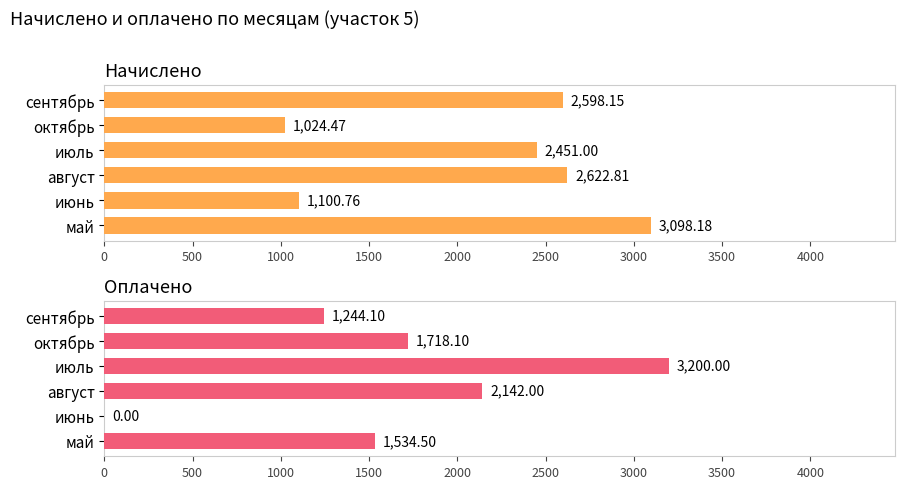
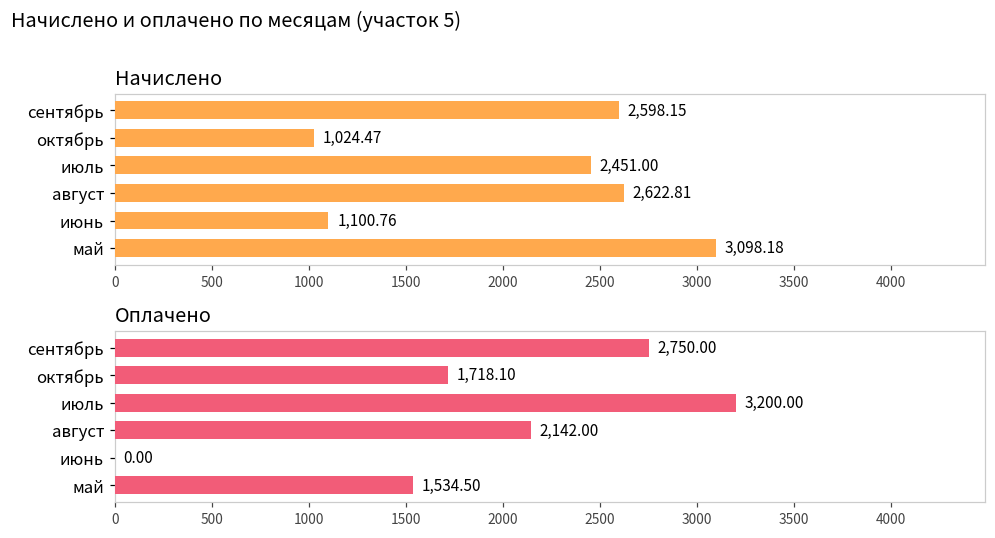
  {
    "Начислено": {
      "сентябрь": "2,598.15",
      "октябрь": "1,024.47",
      "июль": "2,451.00",
      "август": "2,622.81",
      "июнь": "1,100.76",
      "май": "3,098.18"
    },
    "Оплачено": {
-     "сентябрь": "1,244.10",
+     "сентябрь": "2,750.00",
      "октябрь": "1,718.10",
      "июль": "3,200.00",
      "август": "2,142.00",
      "июнь": "0.00",
      "май": "1,534.50"
    }
  }
